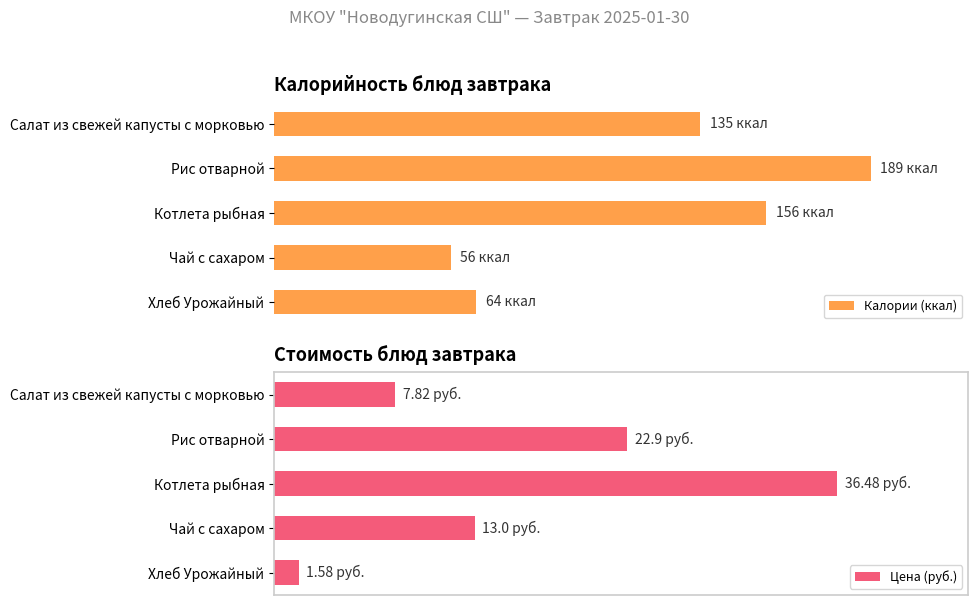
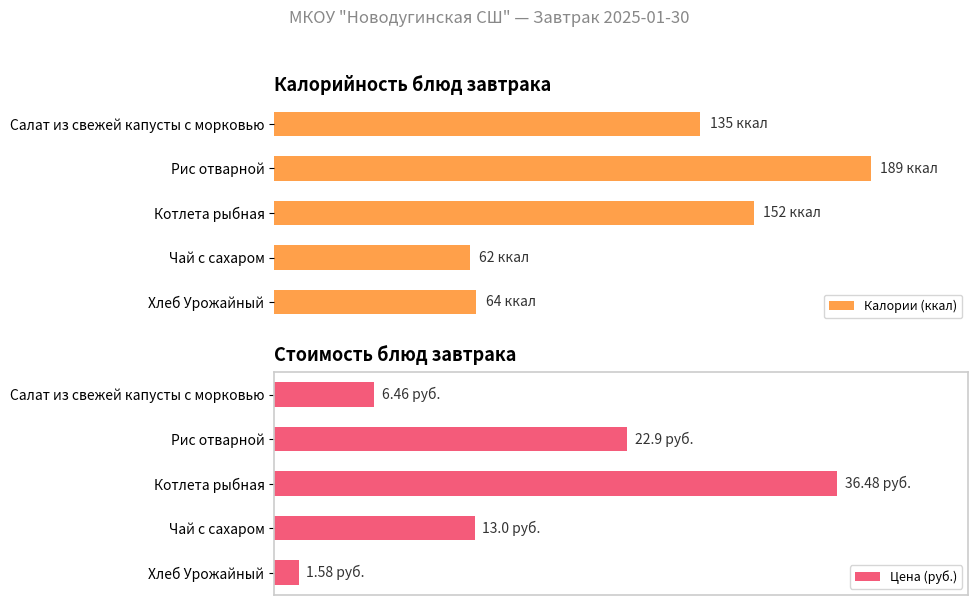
  {
    "Калорийность блюд завтрака": {
      "Салат из свежей капусты с морковью": 135,
      "Рис отварной": 189,
-     "Котлета рыбная": 156,
-     "Чай с сахаром": 56,
+     "Котлета рыбная": 152,
+     "Чай с сахаром": 62,
      "Хлеб Урожайный": 64
    },
    "Стоимость блюд завтрака": {
-     "Салат из свежей капусты с морковью": 7.82,
+     "Салат из свежей капусты с морковью": 6.46,
      "Рис отварной": 22.9,
      "Котлета рыбная": 36.48,
      "Чай с сахаром": 13.0,
      "Хлеб Урожайный": 1.58
    }
  }
